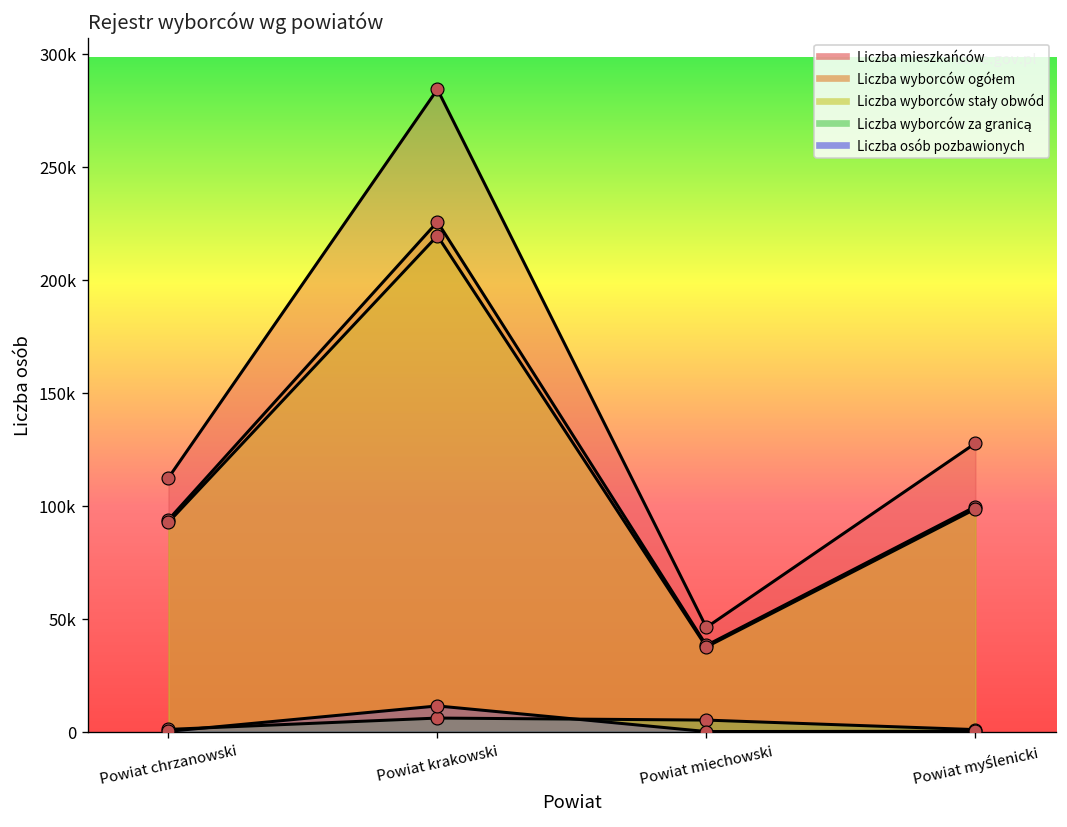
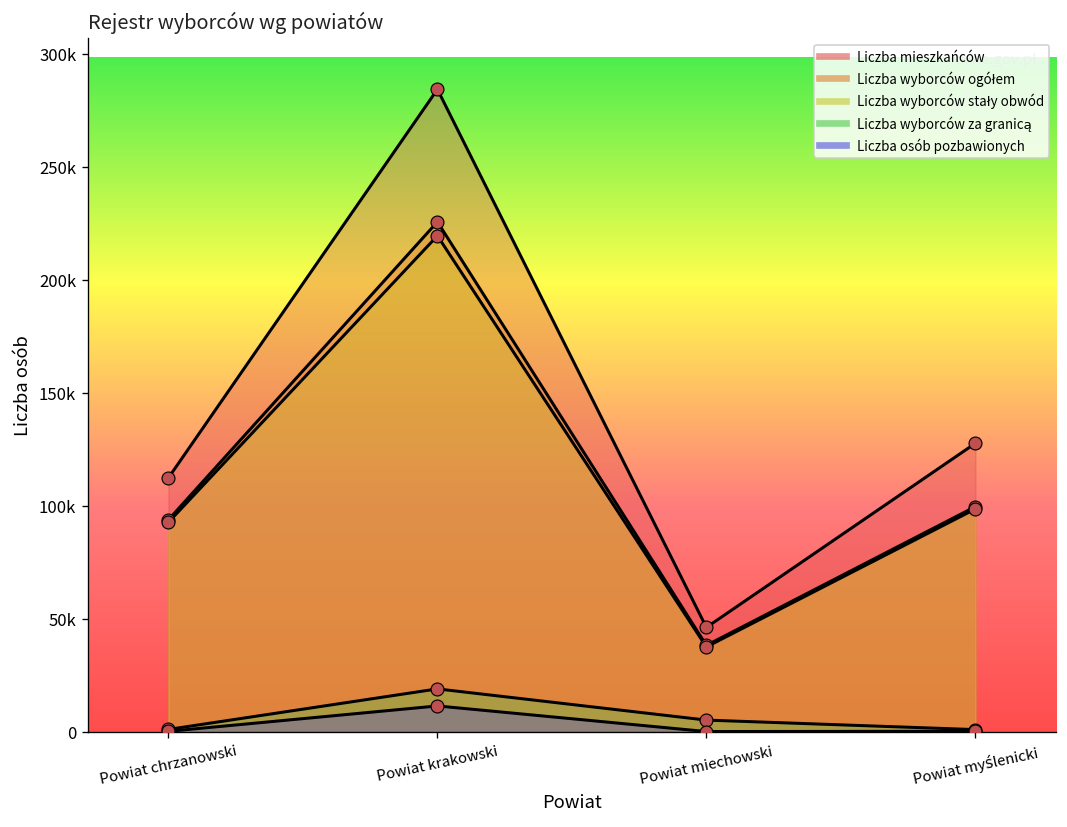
  {
    "Liczba osób pozbawionych": {
      "Powiat krakowski": 12000,
      "Powiat miechowski": 0
    },
    "Liczba wyborców za granicą": {
-     "Powiat krakowski": 6000,
+     "Powiat krakowski": 19000,
      "Powiat miechowski": 5000
    }
  }
